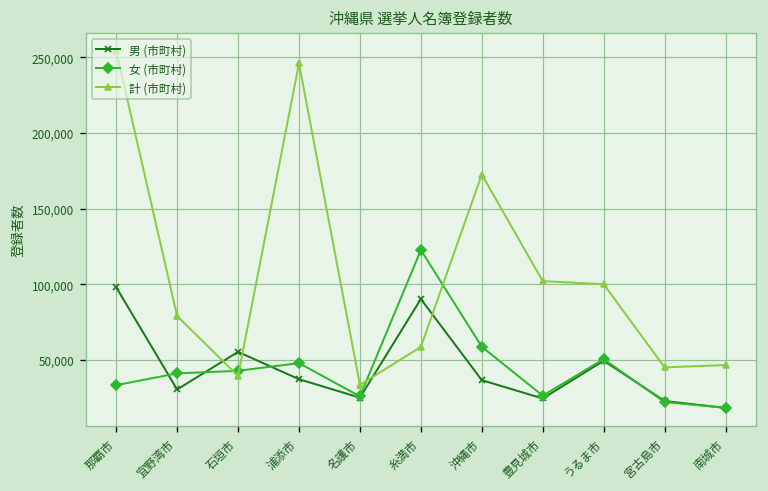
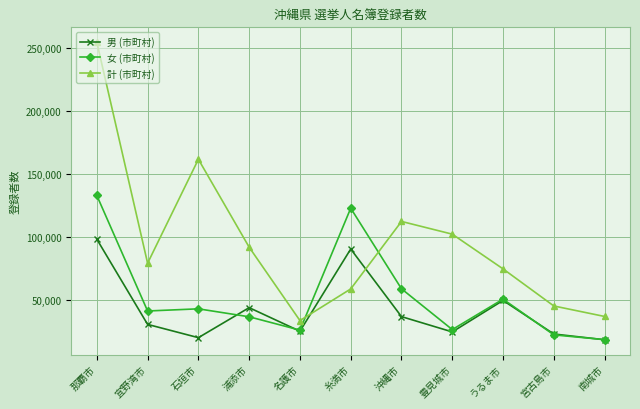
  {
    "男 (市町村)": {
      "那覇市": "98,000",
      "宜野湾市": "31,000",
-     "石垣市": "55,000",
-     "浦添市": "37,000",
+     "石垣市": "20,000",
+     "浦添市": "44,000",
      "糸満市": "90,000",
      "沖縄市": "37,000"
    },
    "女 (市町村)": {
-     "那覇市": "33,000",
+     "那覇市": "133,000",
      "宜野湾市": "41,000",
      "石垣市": "43,000",
-     "浦添市": "48,000",
+     "浦添市": "37,000",
      "糸満市": "123,000",
      "沖縄市": "59,000"
    },
    "計 (市町村)": {
      "宜野湾市": "79,000",
-     "石垣市": "39,000",
-     "浦添市": "246,000",
+     "石垣市": "161,000",
+     "浦添市": "92,000",
      "名護市": "34,000",
      "糸満市": "59,000",
-     "沖縄市": "173,000",
+     "沖縄市": "112,000",
      "豊見城市": "102,000",
-     "うるま市": "100,000",
+     "うるま市": "75,000",
      "宮古島市": "45,000",
-     "南城市": "47,000"
+     "南城市": "37,000"
    }
  }
